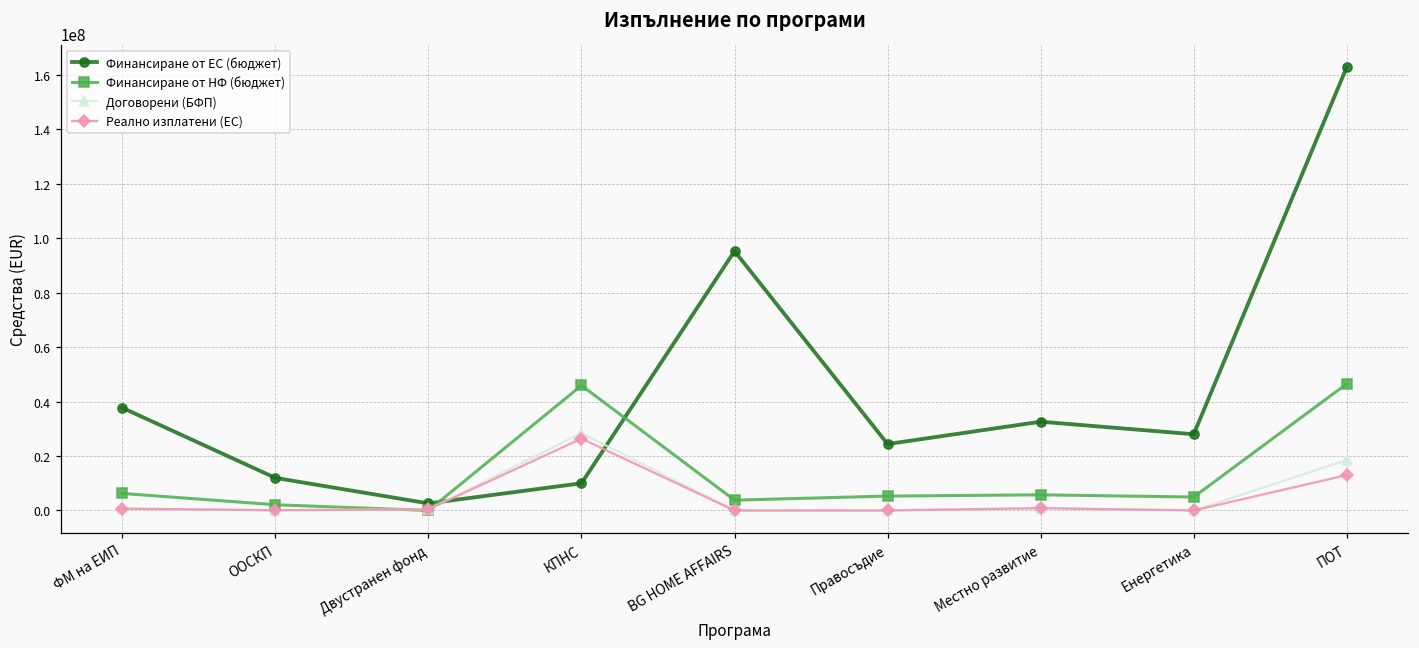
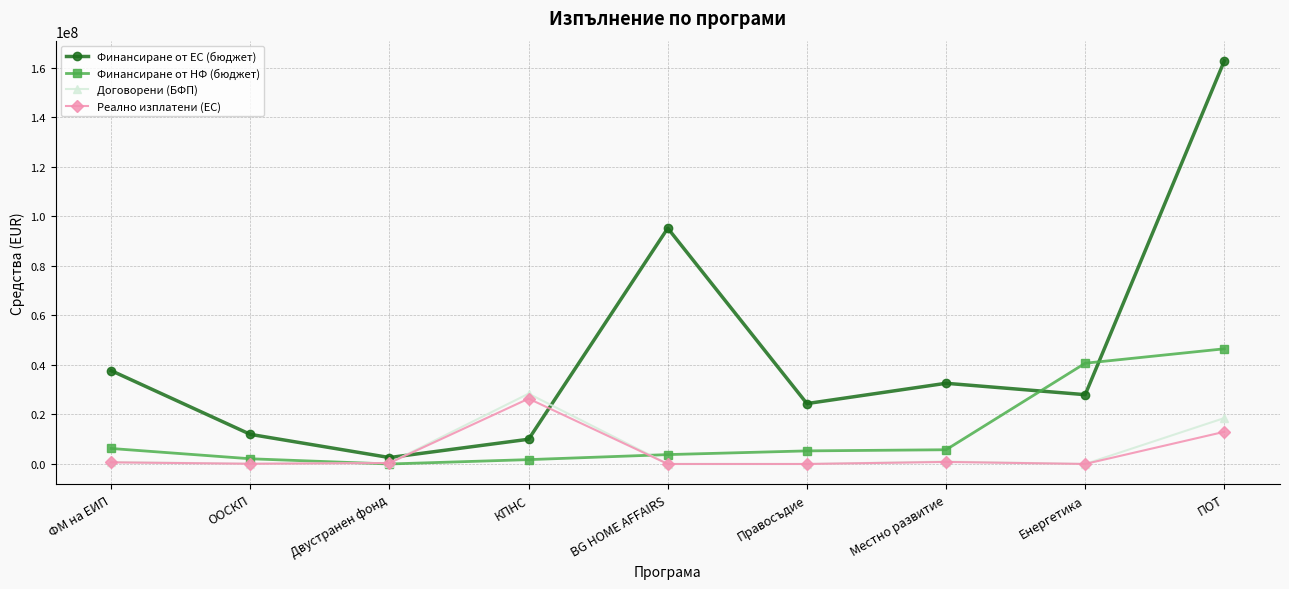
  {
    "Финансиране от ЕС (бюджет)": {
      "ФМ на ЕИП": 38000000,
      "ООСКП": 12000000,
      "Двустранен фонд": 3000000,
      "КПНС": 10000000,
      "BG HOME AFFAIRS": 95000000,
      "Правосъдие": 24000000,
      "Местно развитие": 33000000,
      "Енергетика": 28000000,
      "ПОТ": 163000000
    },
    "Финансиране от НФ (бюджет)": {
      "ФМ на ЕИП": 6000000,
      "ООСКП": 2000000,
-     "КПНС": 46000000,
+     "КПНС": 2000000,
      "BG HOME AFFAIRS": 4000000,
      "Правосъдие": 5000000,
      "Местно развитие": 6000000,
-     "Енергетика": 5000000,
+     "Енергетика": 41000000,
      "ПОТ": 47000000
    },
    "Договорени (БФП)": {
      "КПНС": 28000000,
      "ПОТ": 19000000
    },
    "Реално изплатени (ЕС)": {
      "КПНС": 26000000,
      "ПОТ": 13000000
    }
  }
